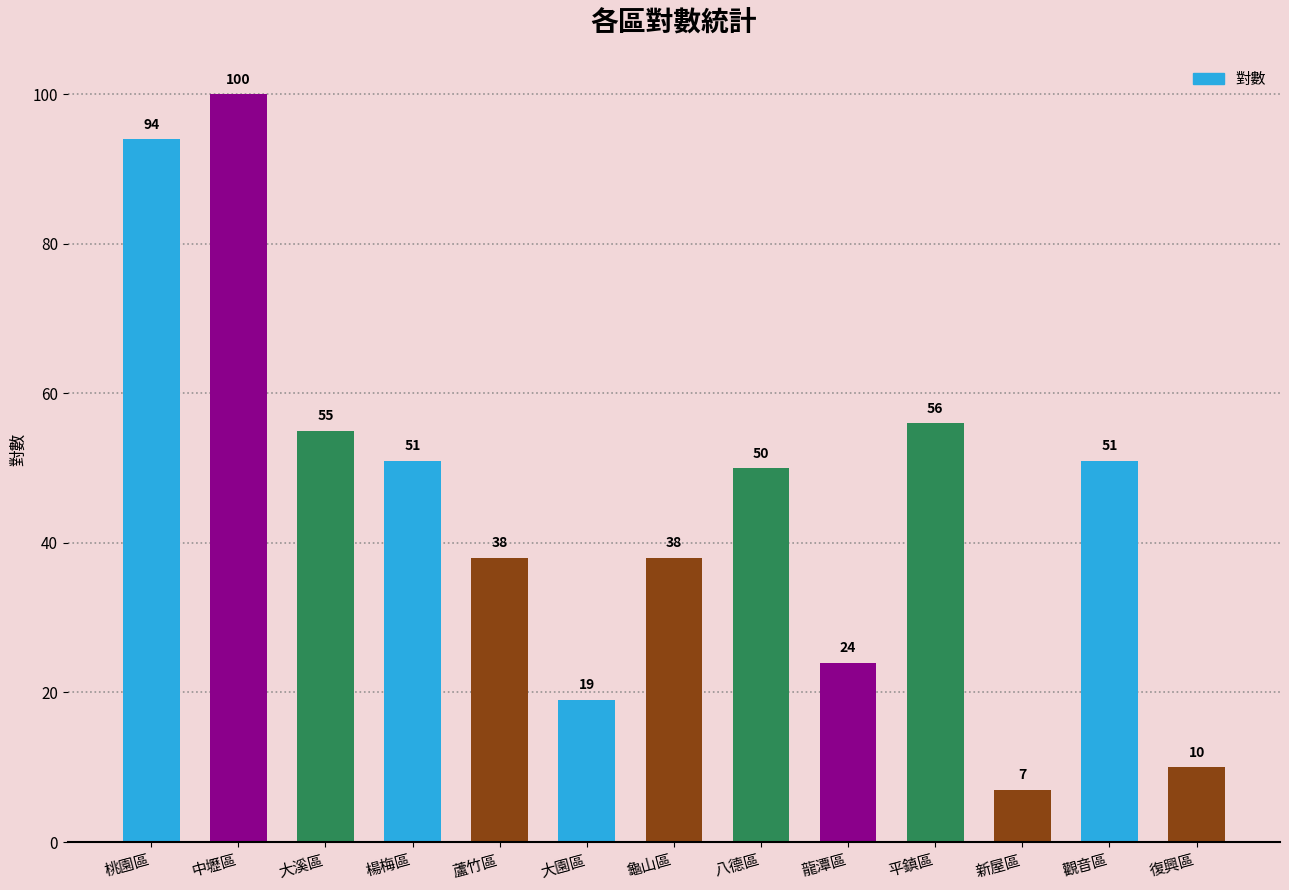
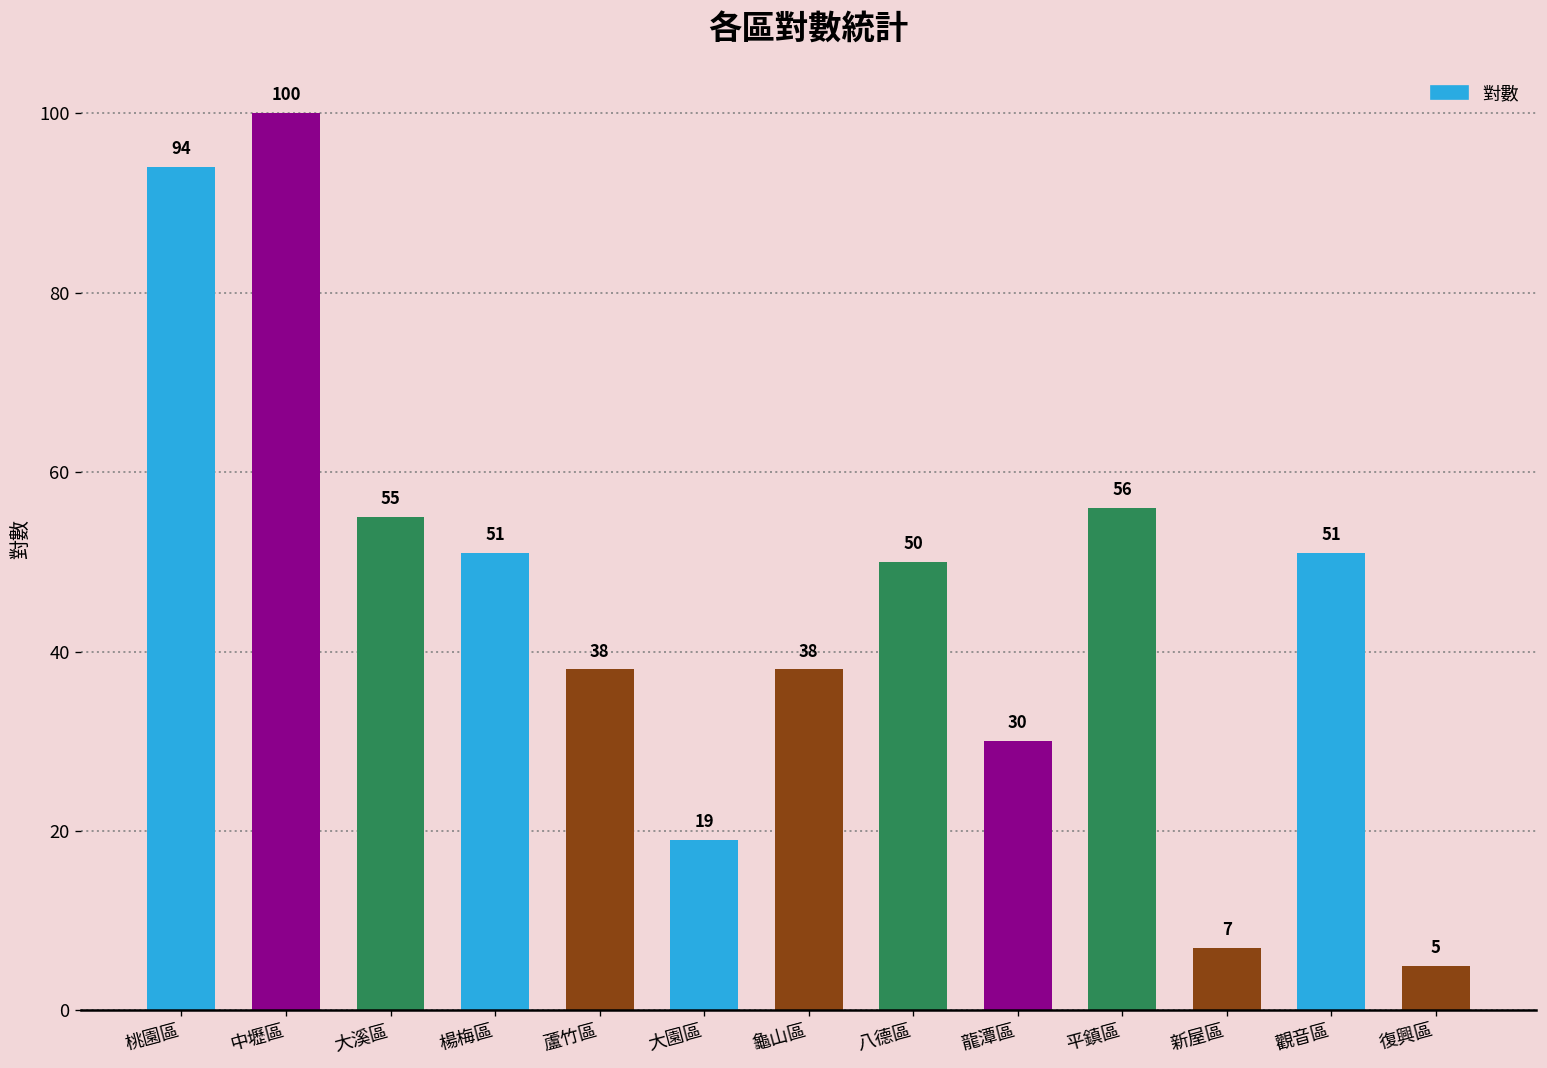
  {
    "桃園區": 94,
    "中壢區": 100,
    "大溪區": 55,
    "楊梅區": 51,
    "蘆竹區": 38,
    "大園區": 19,
    "龜山區": 38,
    "八德區": 50,
-   "龍潭區": 24,
+   "龍潭區": 30,
    "平鎮區": 56,
    "新屋區": 7,
    "觀音區": 51,
-   "復興區": 10
+   "復興區": 5
  }
